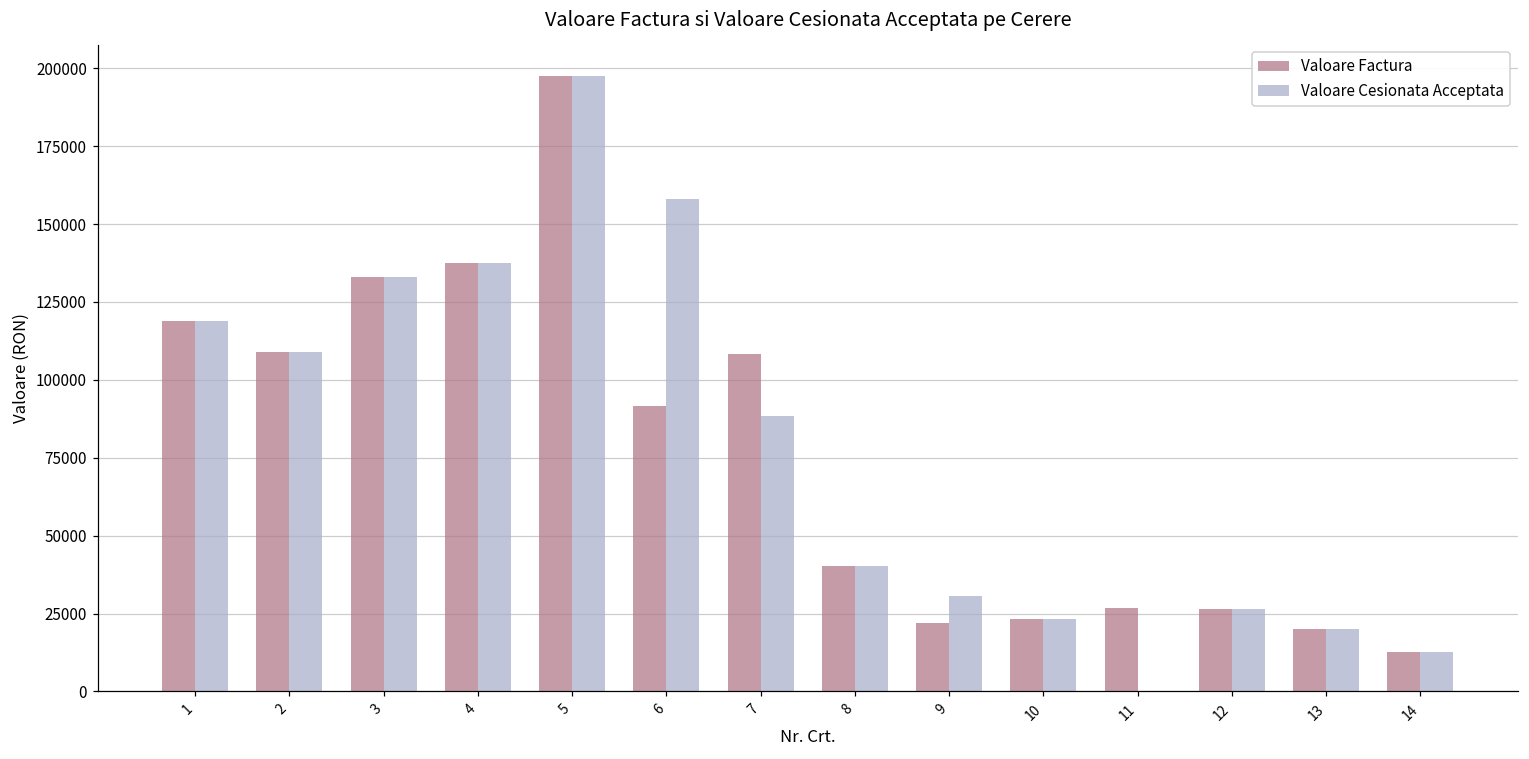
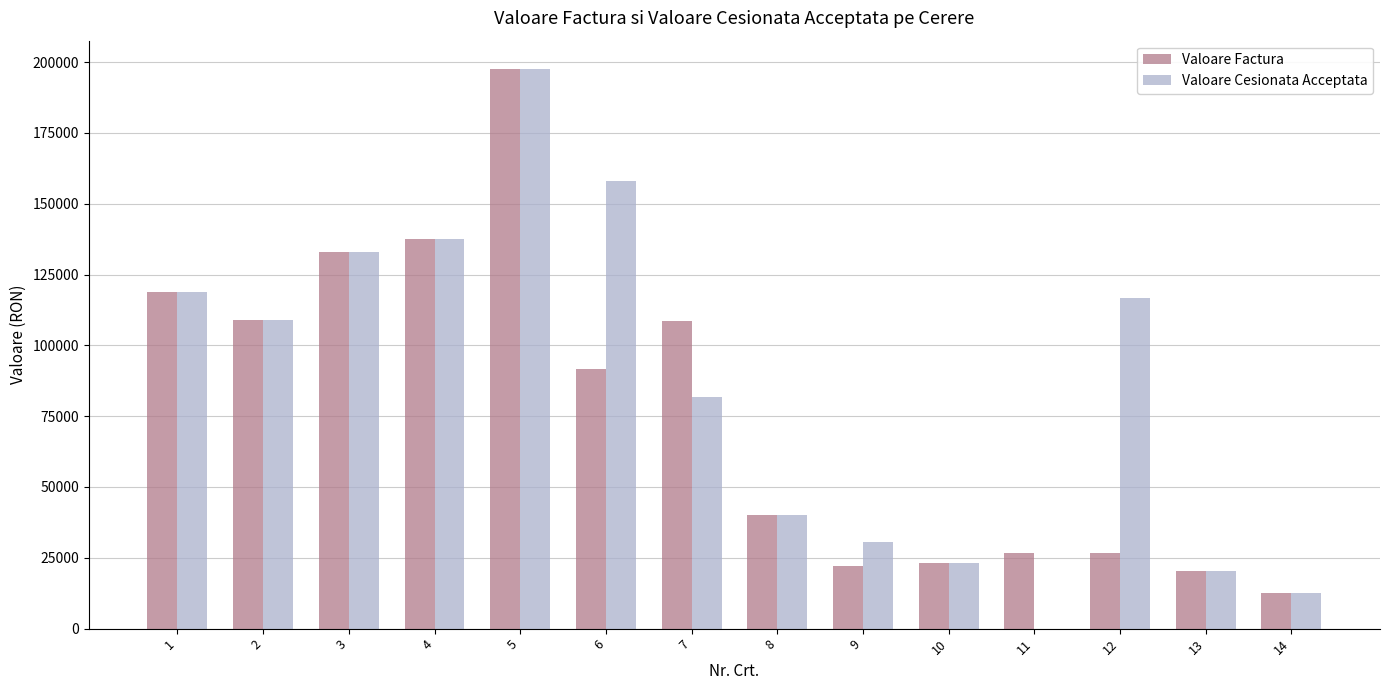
  {
    "Valoare Factura": {
      "1": 119000,
      "2": 109000,
      "3": 133000,
      "4": 138000,
      "5": 198000,
      "6": 92000,
      "7": 108000,
      "8": 40000,
      "9": 22000,
      "10": 23000,
      "11": 27000,
      "12": 27000,
      "13": 20000,
      "14": 13000
    },
    "Valoare Cesionata Acceptata": {
      "1": 119000,
      "2": 109000,
      "3": 133000,
      "4": 138000,
      "5": 198000,
      "6": 158000,
-     "7": 88000,
+     "7": 82000,
      "8": 40000,
      "9": 31000,
      "10": 23000,
      "11": 0,
-     "12": 27000,
+     "12": 117000,
      "13": 20000,
      "14": 13000
    }
  }
